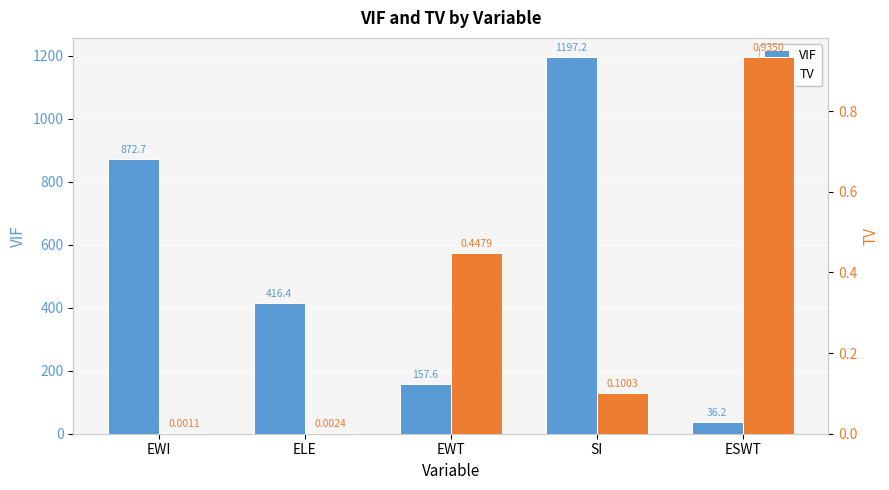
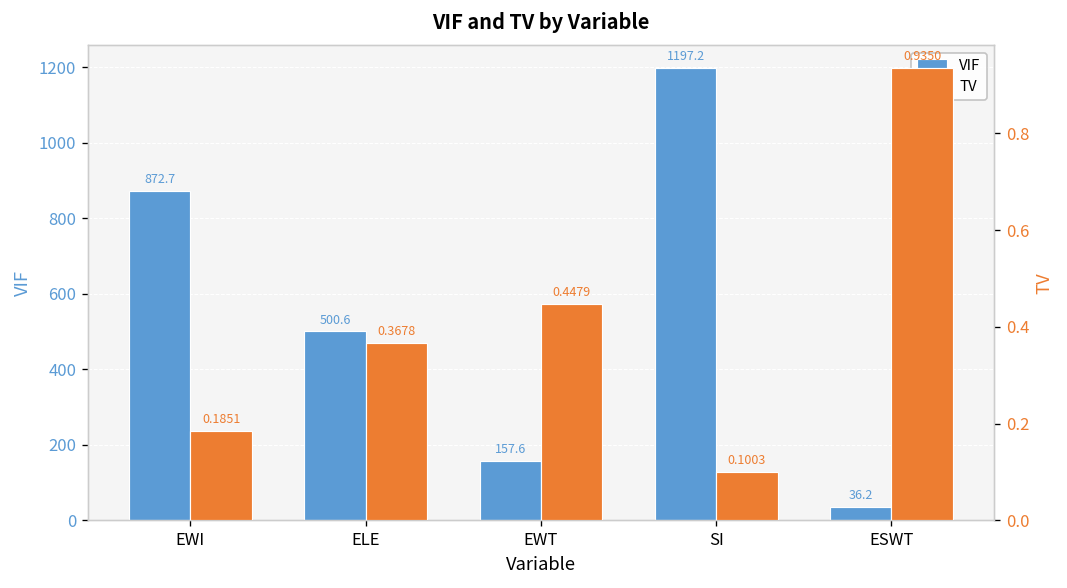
  {
    "VIF": {
      "EWI": 872.7,
-     "ELE": 416.4,
+     "ELE": 500.6,
      "EWT": 157.6,
      "SI": 1197.2,
      "ESWT": 36.2
    },
    "TV": {
-     "EWI": 0.0011,
-     "ELE": 0.0024,
+     "EWI": 0.1851,
+     "ELE": 0.3678,
      "EWT": 0.4479,
      "SI": 0.1003
    }
  }
